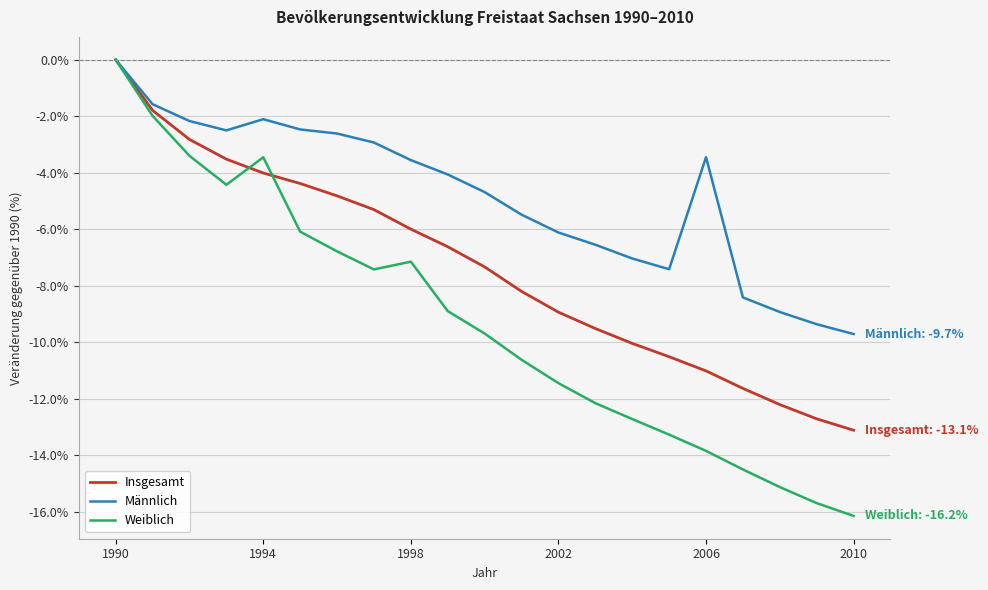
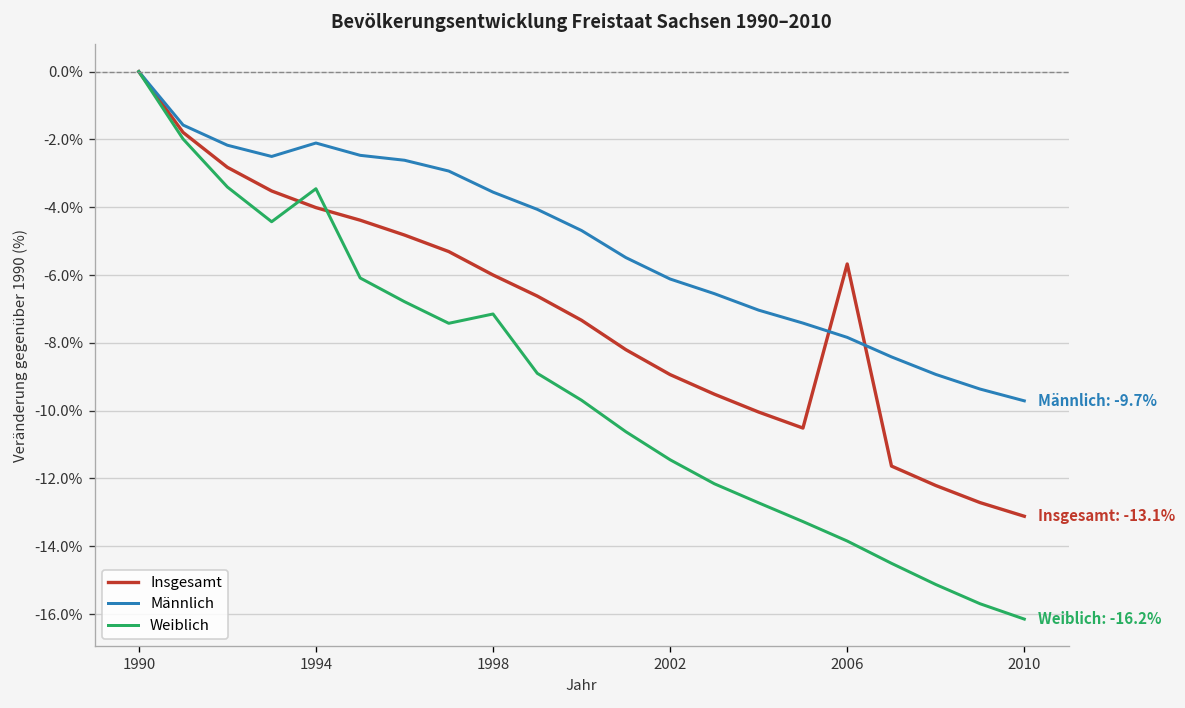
  {
    "Insgesamt": {
      "1994": "-4.0%",
      "1998": "-6.0%",
      "2002": "-8.9%",
-     "2006": "-11.0%"
+     "2006": "-5.7%"
    },
    "Männlich": {
      "1994": "-2.1%",
      "1998": "-3.6%",
      "2002": "-6.1%",
-     "2006": "-3.5%"
+     "2006": "-7.8%"
    },
    "Weiblich": {
      "2010": "-16.2%"
    }
  }
